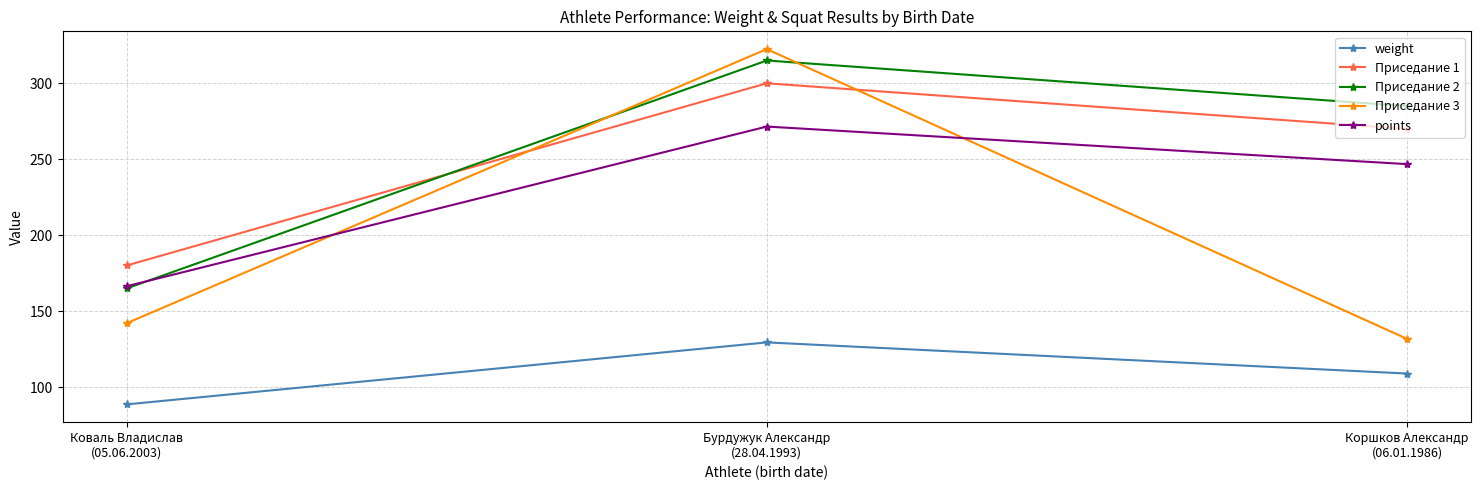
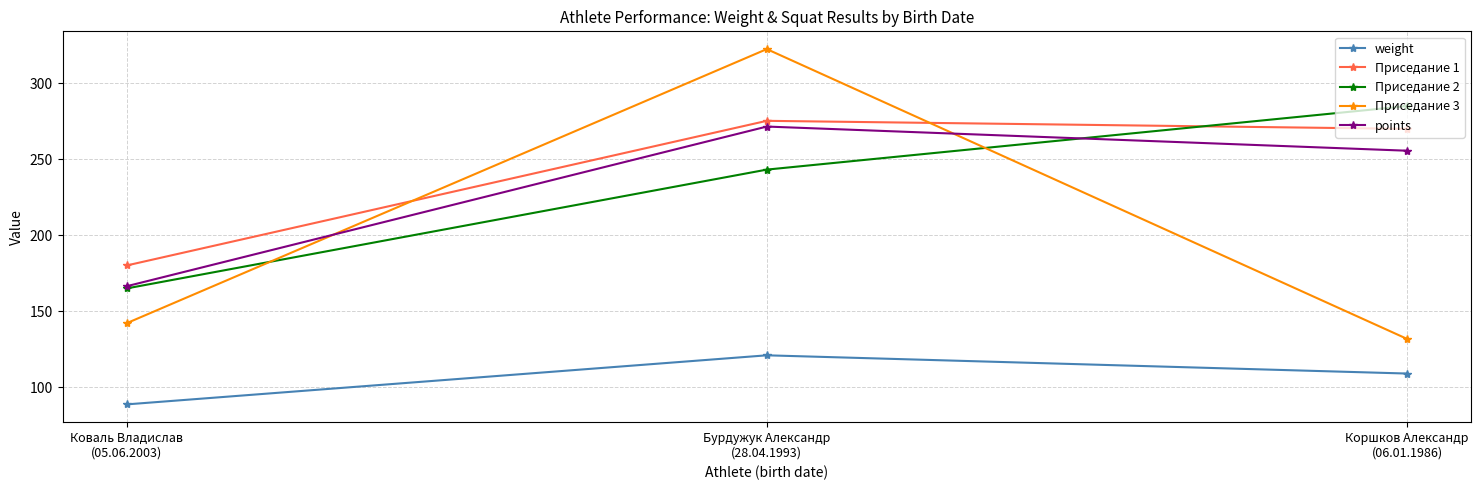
  {
    "weight": {
      "Коваль Владислав (05.06.2003)": 89,
-     "Бурдужук Александр (28.04.1993)": 130,
+     "Бурдужук Александр (28.04.1993)": 121,
      "Коршков Александр (06.01.1986)": 109
    },
    "Приседание 1": {
      "Коваль Владислав (05.06.2003)": 180,
-     "Бурдужук Александр (28.04.1993)": 300
+     "Бурдужук Александр (28.04.1993)": 275
    },
    "Приседание 2": {
-     "Бурдужук Александр (28.04.1993)": 315
+     "Бурдужук Александр (28.04.1993)": 243
    },
    "Приседание 3": {
      "Коваль Владислав (05.06.2003)": 142,
      "Бурдужук Александр (28.04.1993)": 323,
      "Коршков Александр (06.01.1986)": 132
    },
    "points": {
      "Бурдужук Александр (28.04.1993)": 272,
-     "Коршков Александр (06.01.1986)": 247
+     "Коршков Александр (06.01.1986)": 256
    }
  }
